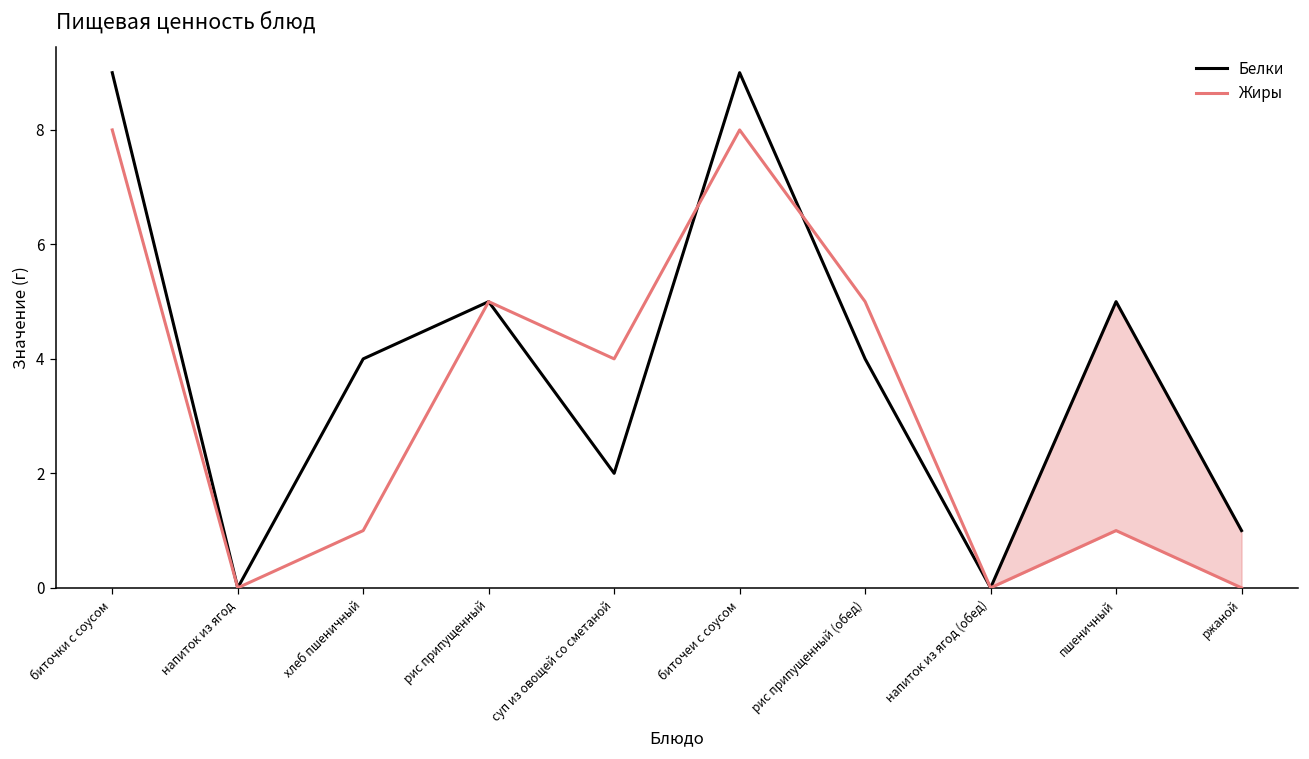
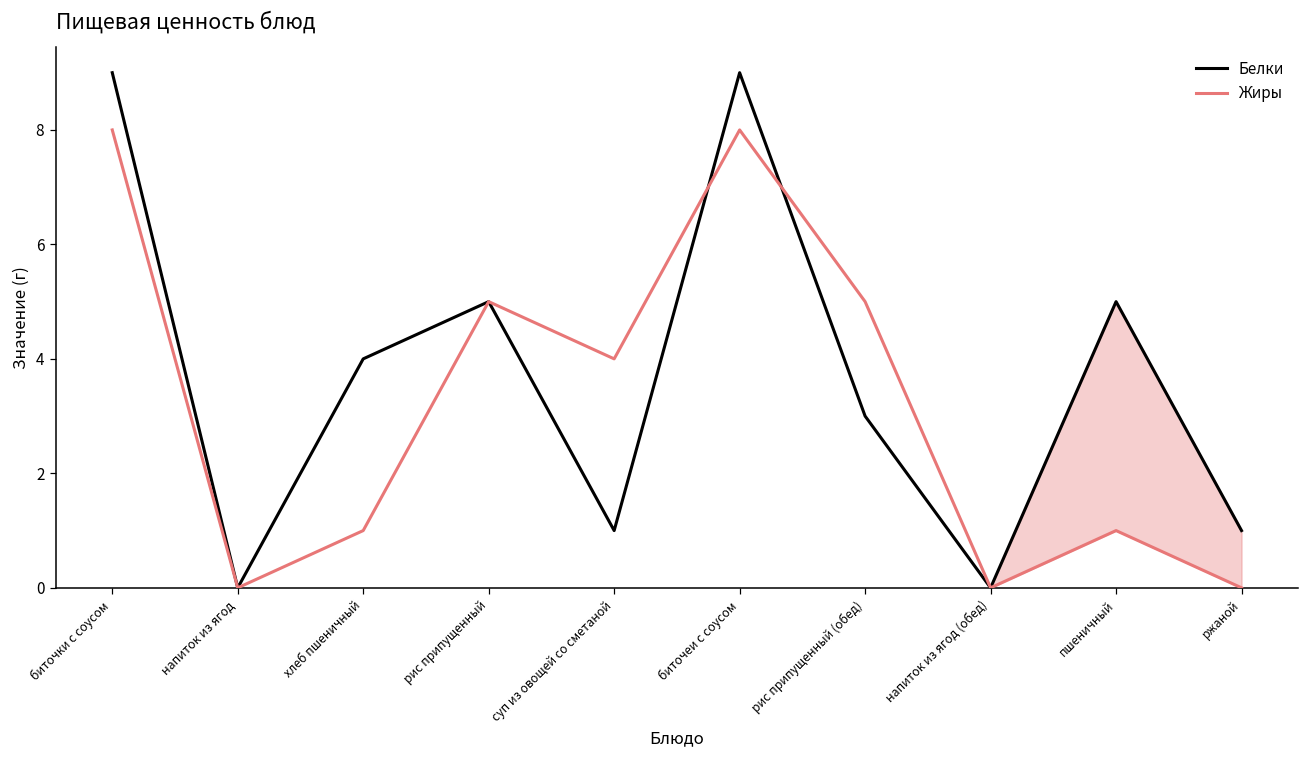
  {
    "Белки": {
      "биточки с соусом": 9,
      "хлеб пшеничный": 4,
-     "суп из овощей со сметаной": 2,
+     "суп из овощей со сметаной": 1,
      "биточеи с соусом": 9,
-     "рис припущенный (обед)": 4
+     "рис припущенный (обед)": 3
    }
  }
